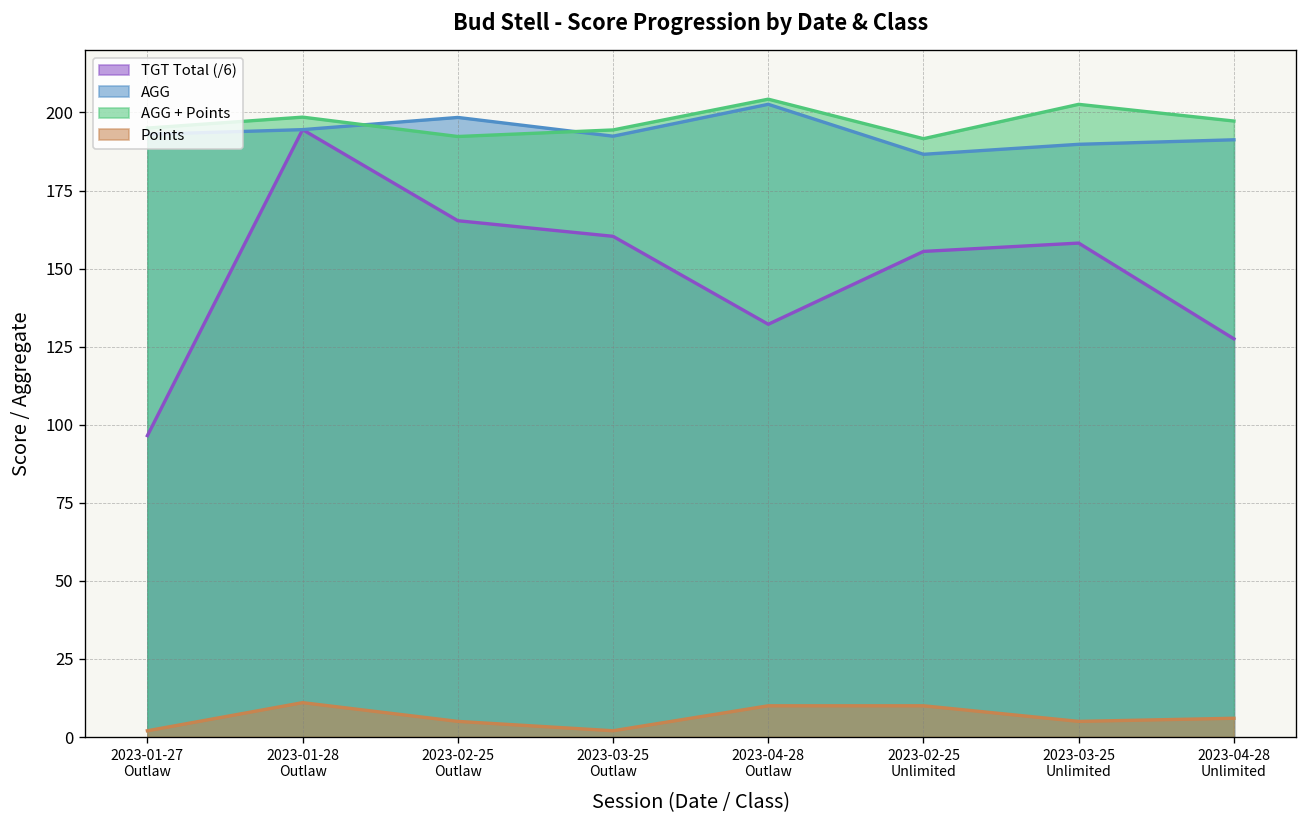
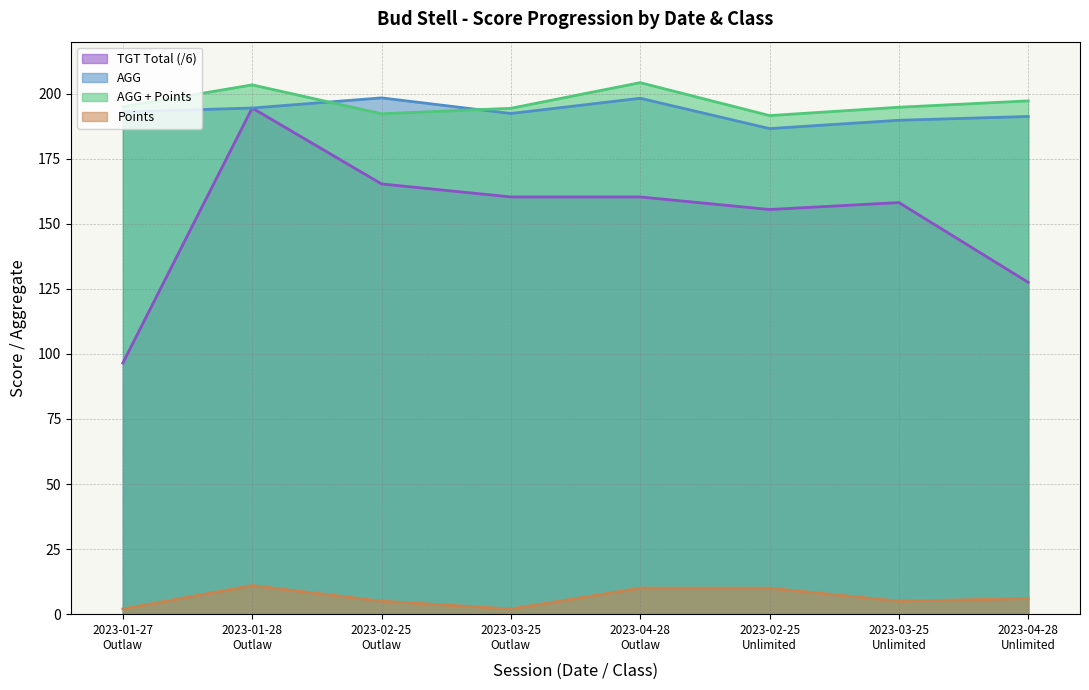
  {
    "TGT Total (/6)": {
      "2023-01-27 Outlaw": 97,
      "2023-02-25 Outlaw": 165,
      "2023-03-25 Outlaw": 160,
-     "2023-04-28 Outlaw": 132,
+     "2023-04-28 Outlaw": 160,
      "2023-02-25 Unlimited": 156,
      "2023-03-25 Unlimited": 158,
      "2023-04-28 Unlimited": 128
    },
    "AGG": {
      "2023-02-25 Outlaw": 198,
      "2023-03-25 Outlaw": 192,
-     "2023-04-28 Outlaw": 203,
+     "2023-04-28 Outlaw": 198,
      "2023-02-25 Unlimited": 187,
      "2023-03-25 Unlimited": 190,
      "2023-04-28 Unlimited": 191
    },
    "AGG + Points": {
-     "2023-01-28 Outlaw": 199,
+     "2023-01-28 Outlaw": 203,
      "2023-02-25 Outlaw": 192,
      "2023-03-25 Outlaw": 194,
      "2023-04-28 Outlaw": 204,
      "2023-02-25 Unlimited": 192,
-     "2023-03-25 Unlimited": 203,
+     "2023-03-25 Unlimited": 195,
      "2023-04-28 Unlimited": 197
    },
    "Points": {
      "2023-01-27 Outlaw": 2,
      "2023-01-28 Outlaw": 11,
      "2023-02-25 Outlaw": 5,
      "2023-03-25 Outlaw": 2,
      "2023-04-28 Outlaw": 10,
      "2023-02-25 Unlimited": 10,
      "2023-03-25 Unlimited": 5,
      "2023-04-28 Unlimited": 6
    }
  }
